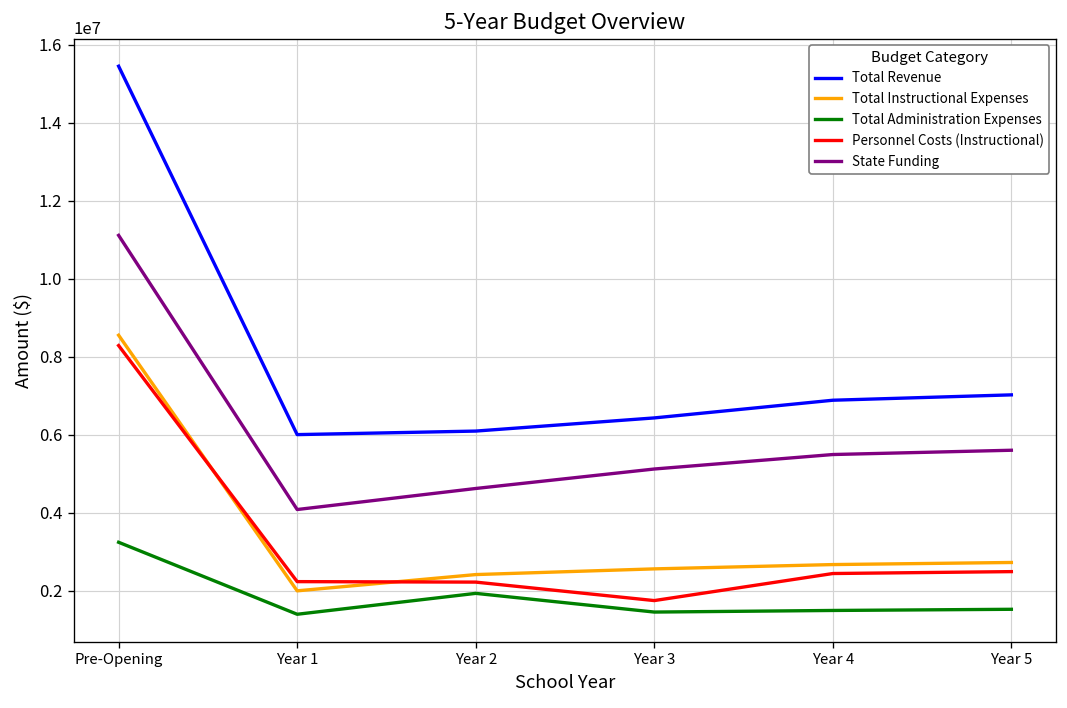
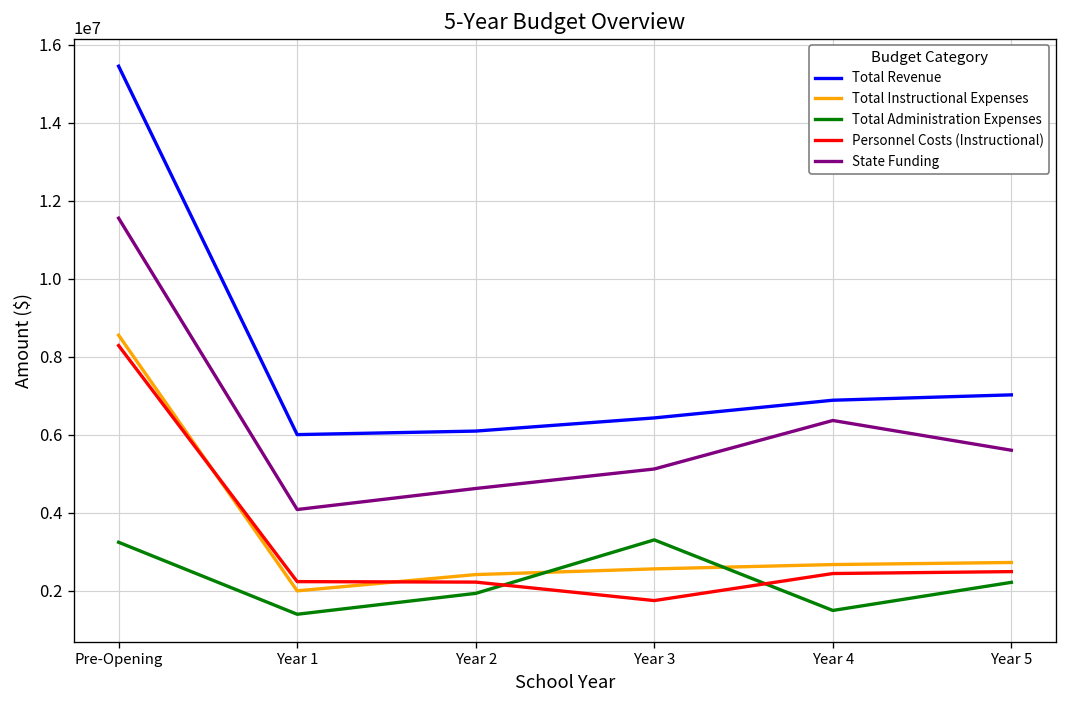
  {
    "Total Revenue": {
      "Pre-Opening": 15500000,
      "Year 1": 6000000,
      "Year 2": 6100000,
      "Year 3": 6400000,
      "Year 4": 6900000,
      "Year 5": 7000000
    },
    "Total Instructional Expenses": {
      "Pre-Opening": 8600000,
      "Year 1": 2000000,
      "Year 2": 2400000,
      "Year 3": 2600000,
      "Year 4": 2700000,
      "Year 5": 2700000
    },
    "Total Administration Expenses": {
      "Pre-Opening": 3200000,
      "Year 1": 1400000,
      "Year 2": 1900000,
-     "Year 3": 1500000,
+     "Year 3": 3300000,
      "Year 4": 1500000,
-     "Year 5": 1500000
+     "Year 5": 2200000
    },
    "Personnel Costs (Instructional)": {
      "Pre-Opening": 8300000,
      "Year 1": 2200000,
      "Year 2": 2200000,
      "Year 3": 1800000,
      "Year 4": 2400000,
      "Year 5": 2500000
    },
    "State Funding": {
-     "Pre-Opening": 11100000,
+     "Pre-Opening": 11600000,
      "Year 1": 4100000,
      "Year 2": 4600000,
      "Year 3": 5100000,
-     "Year 4": 5500000,
+     "Year 4": 6400000,
      "Year 5": 5600000
    }
  }
